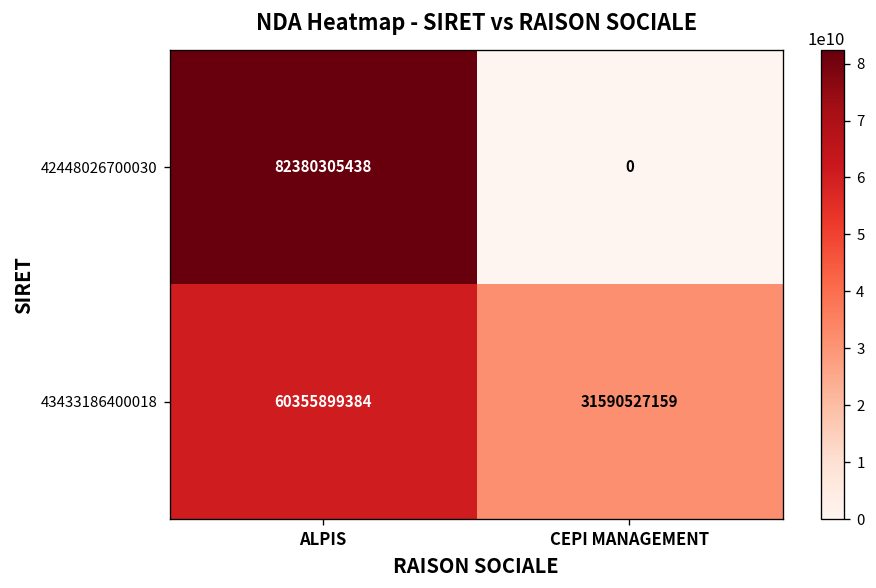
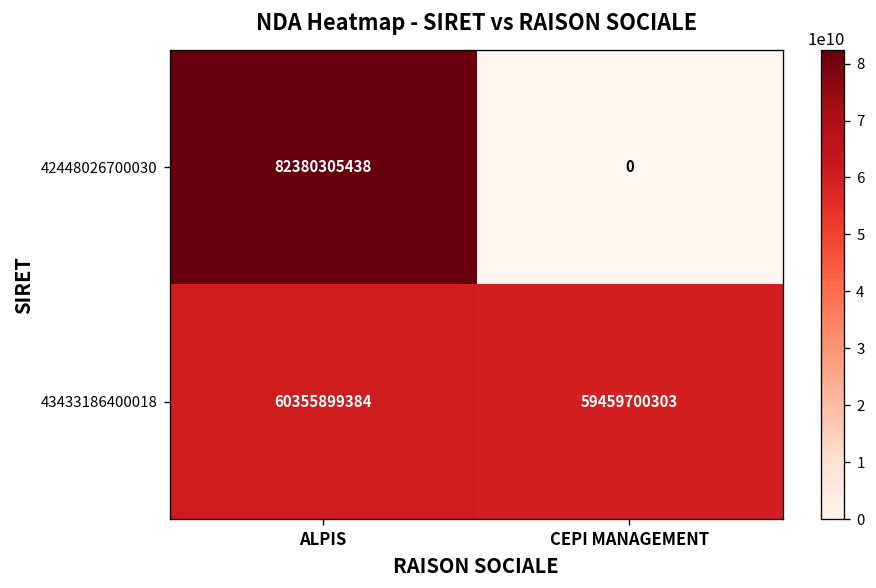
  {
    "42448026700030": {
      "ALPIS": 82380305438,
      "CEPI MANAGEMENT": 0
    },
    "43433186400018": {
      "ALPIS": 60355899384,
-     "CEPI MANAGEMENT": 31590527159
+     "CEPI MANAGEMENT": 59459700303
    }
  }
